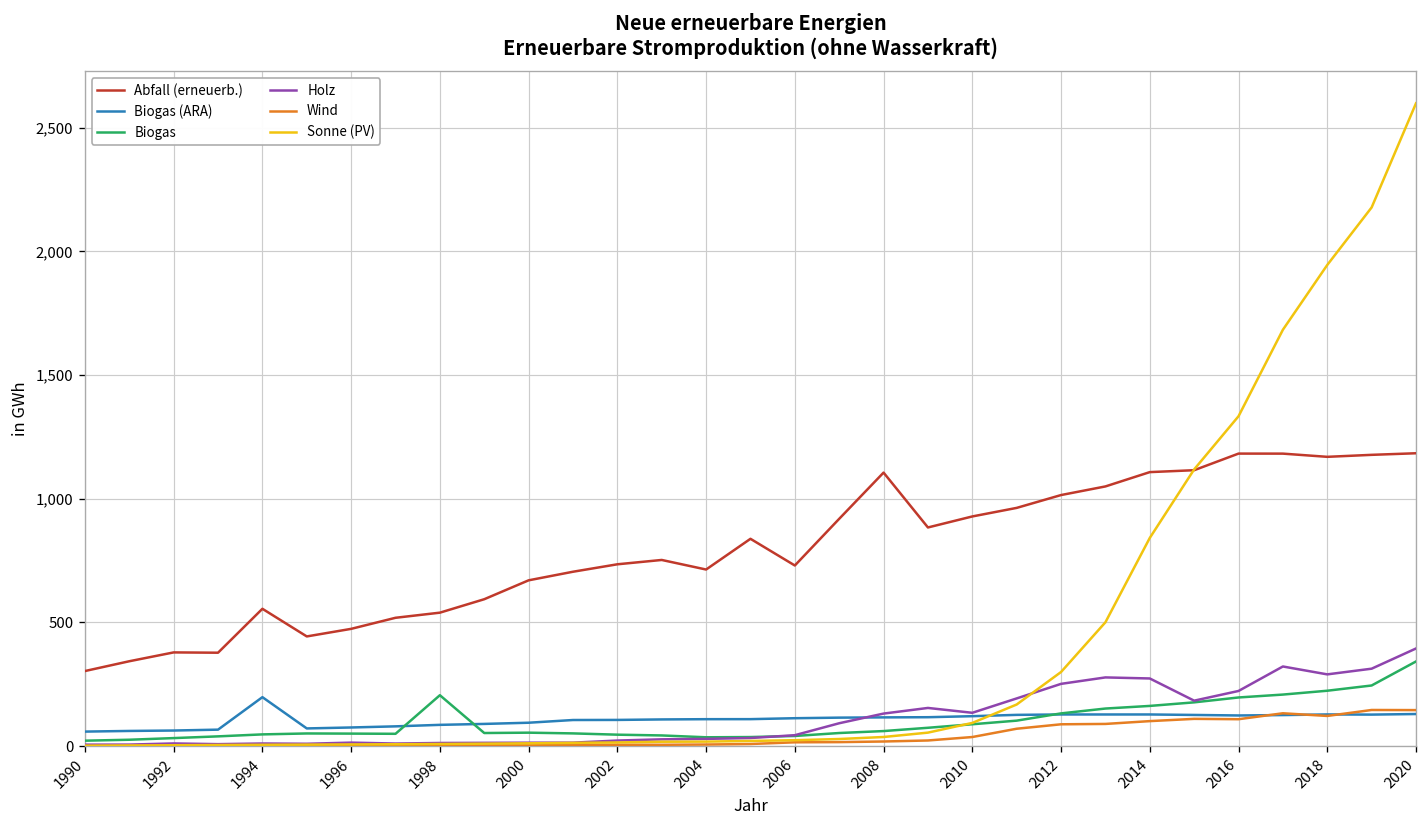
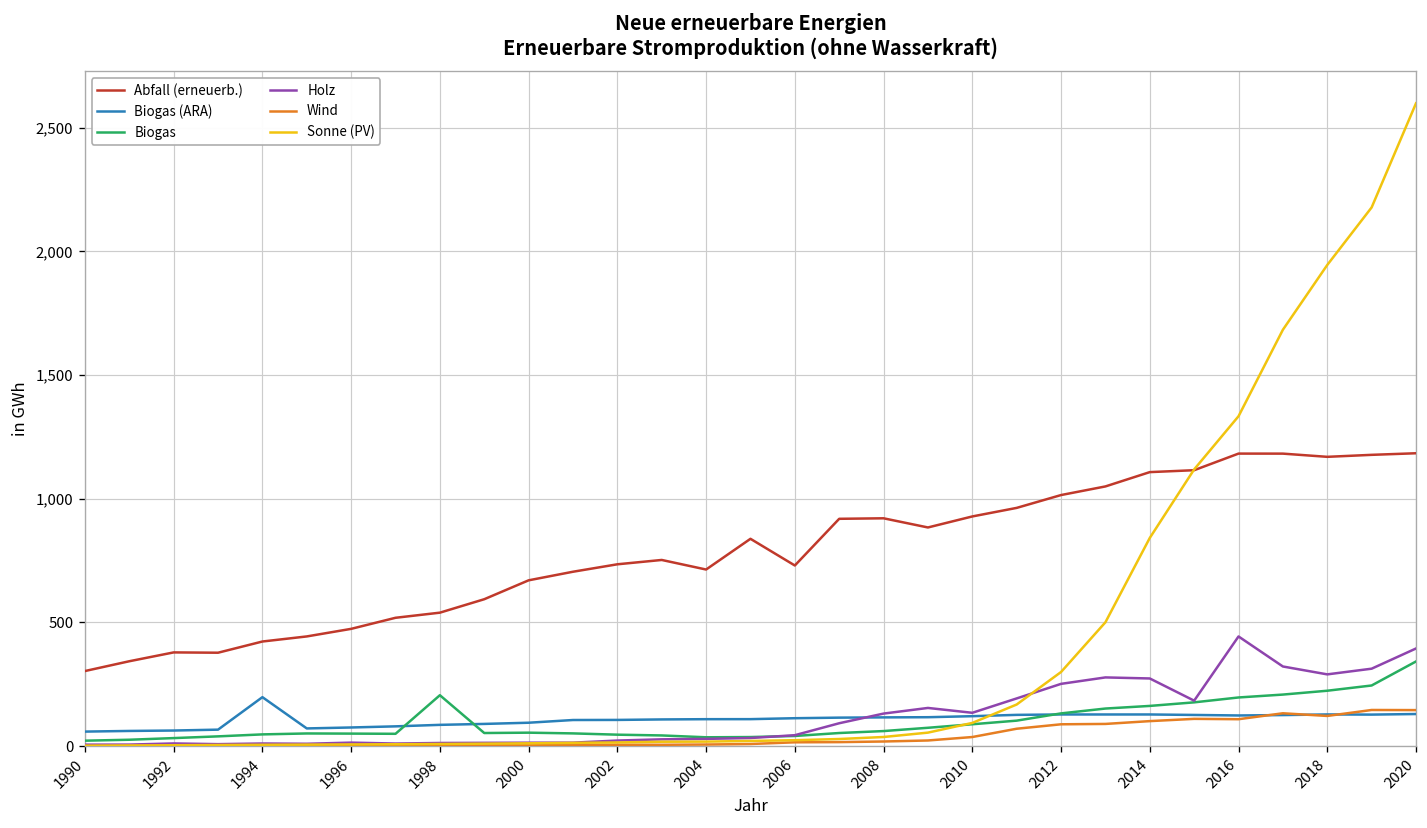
  {
    "Abfall (erneuerb.)": {
      "1990": "300",
      "1992": "380",
-     "1994": "560",
+     "1994": "420",
      "1996": "470",
      "1998": "540",
      "2000": "670",
      "2002": "730",
      "2004": "710",
      "2006": "730",
-     "2008": "1,110",
+     "2008": "920",
      "2010": "930",
      "2012": "1,010",
      "2014": "1,110",
      "2016": "1,180",
      "2018": "1,170",
      "2020": "1,180"
    },
    "Biogas (ARA)": {
      "1990": "60",
      "1992": "60",
      "1994": "200",
      "1996": "80",
      "1998": "90",
      "2000": "90",
      "2002": "110",
      "2004": "110",
      "2006": "110",
      "2008": "120",
      "2010": "120",
      "2014": "130",
      "2016": "120",
      "2020": "130"
    },
    "Biogas": {
      "1990": "20",
      "1992": "30",
      "1994": "50",
      "1996": "50",
      "1998": "210",
      "2000": "50",
      "2002": "50",
      "2008": "60",
      "2014": "160",
      "2016": "200",
      "2018": "220",
      "2020": "340"
    },
    "Holz": {
      "2008": "130",
      "2010": "130",
      "2012": "250",
      "2014": "270",
-     "2016": "220",
+     "2016": "440",
      "2018": "290",
      "2020": "390"
    },
    "Wind": {
      "2008": "20",
      "2010": "40",
      "2012": "90",
      "2014": "100",
      "2016": "110",
      "2020": "150"
    },
    "Sonne (PV)": {
      "2008": "40",
      "2012": "300",
      "2014": "840",
      "2016": "1,330",
      "2018": "1,950",
      "2020": "2,600"
    }
  }
